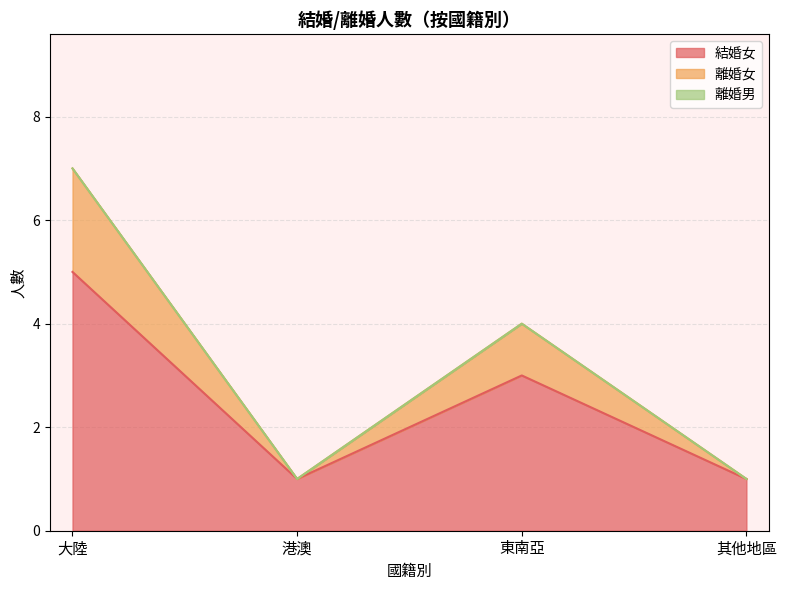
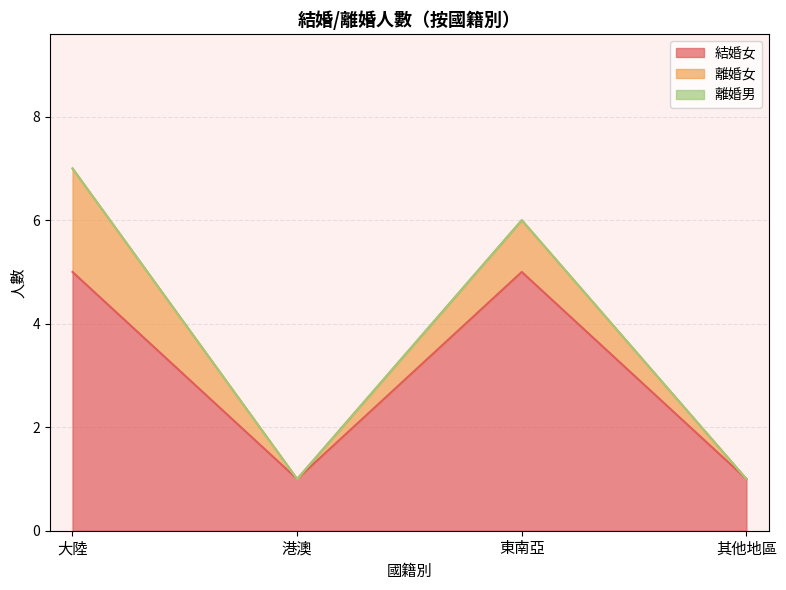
  {
    "結婚女": {
      "大陸": 5,
-     "東南亞": 3
+     "東南亞": 5
    }
  }
